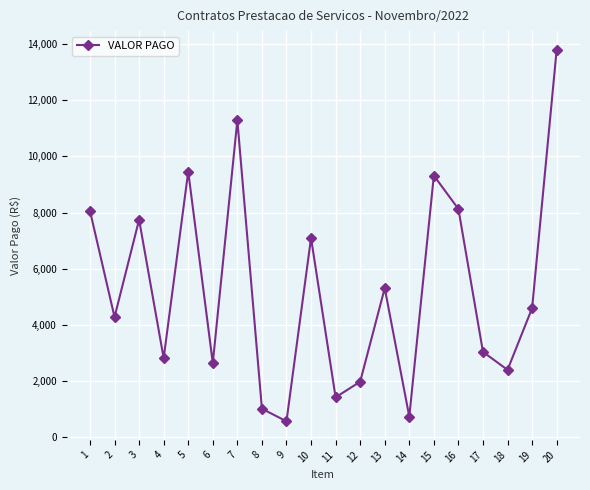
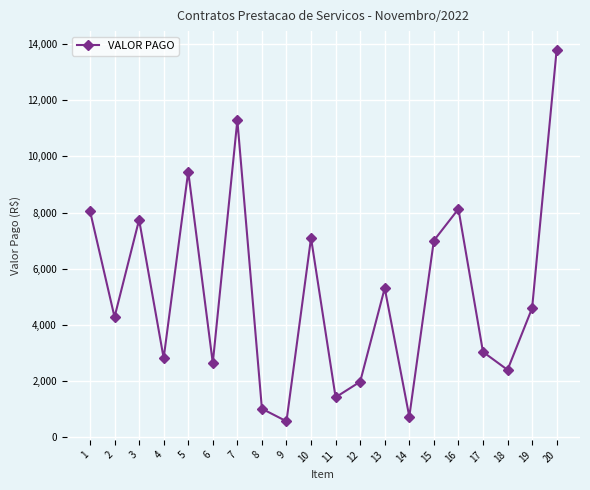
  {
    "1": "8,100",
    "2": "4,300",
    "3": "7,700",
    "4": "2,800",
    "5": "9,500",
    "6": "2,600",
    "7": "11,300",
    "8": "1,000",
    "9": "600",
    "10": "7,100",
    "11": "1,400",
    "12": "2,000",
    "13": "5,300",
    "14": "700",
-   "15": "9,300",
+   "15": "7,000",
    "16": "8,100",
    "17": "3,000",
    "18": "2,400",
    "19": "4,600",
    "20": "13,800"
  }
